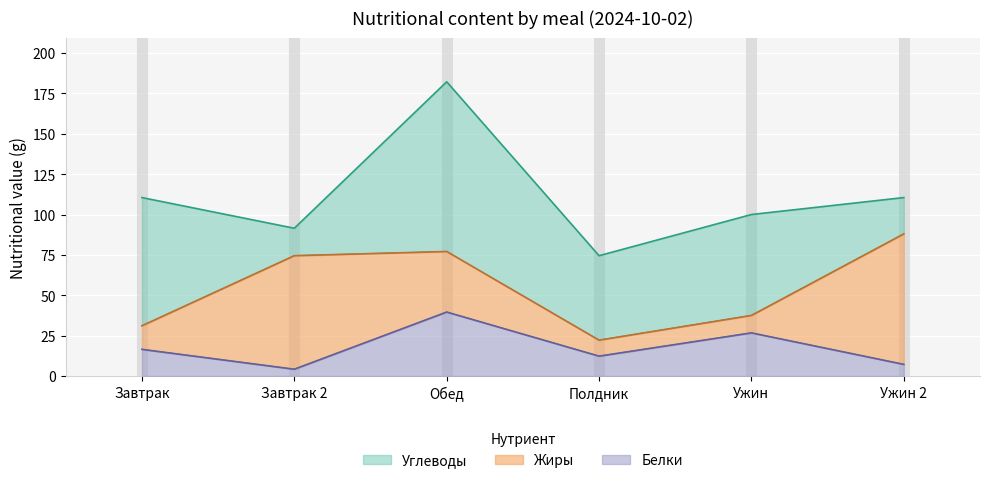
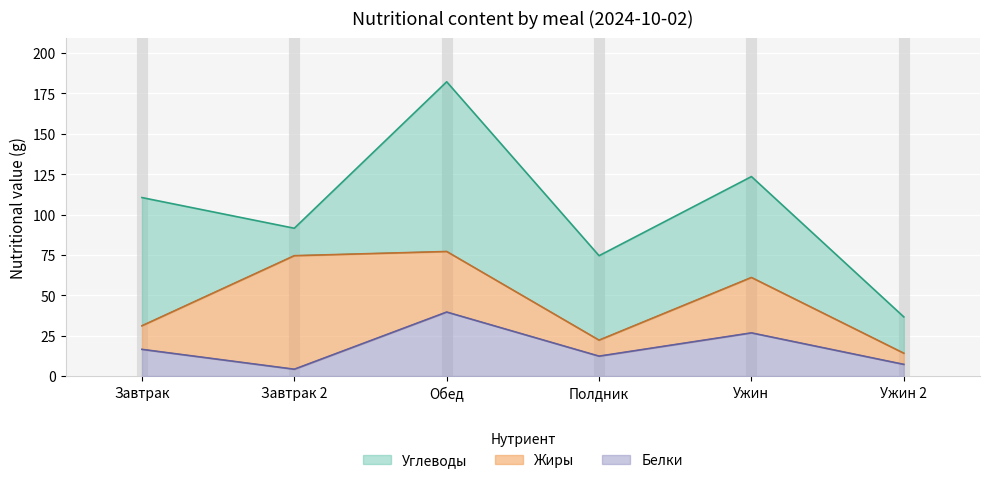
  {
    "Жиры": {
      "Завтрак": 15,
      "Завтрак 2": 70,
      "Обед": 37,
      "Полдник": 10,
-     "Ужин": 11,
-     "Ужин 2": 81
+     "Ужин": 34,
+     "Ужин 2": 7
    }
  }
